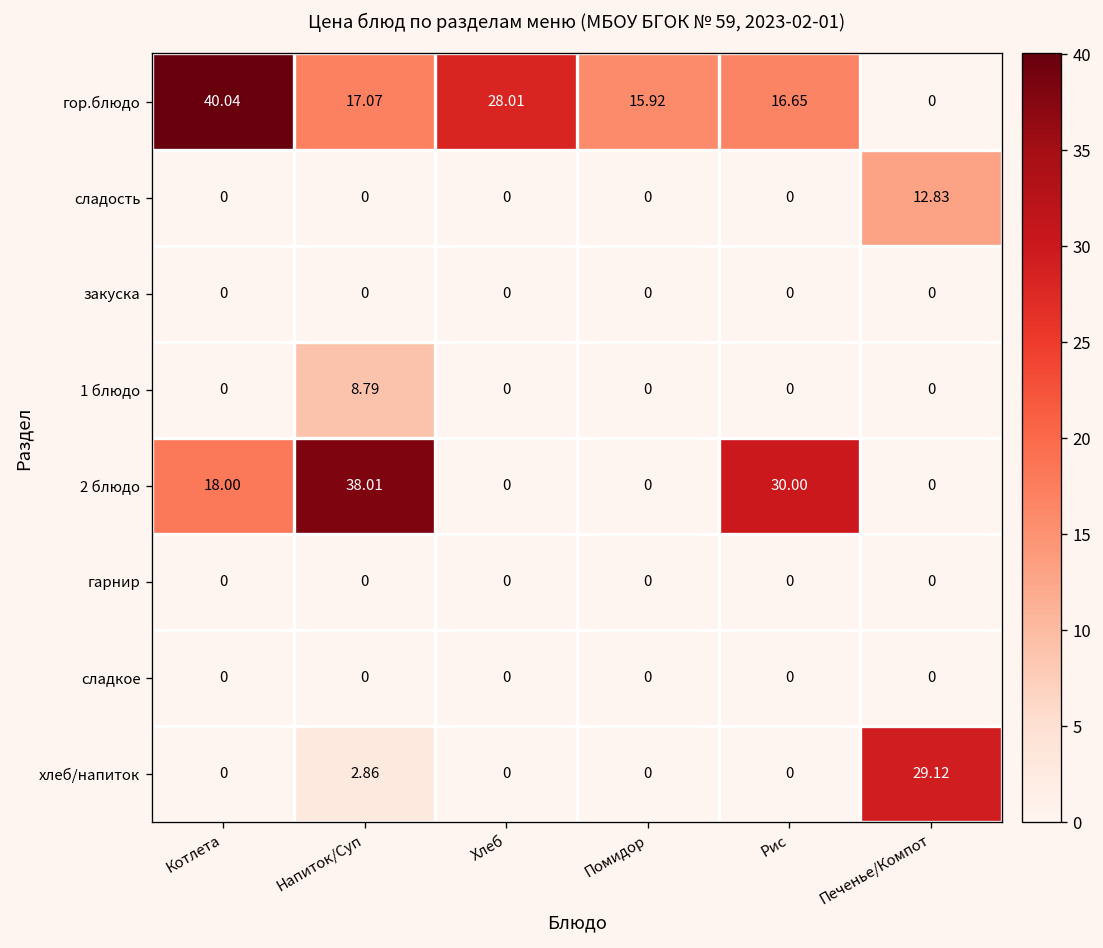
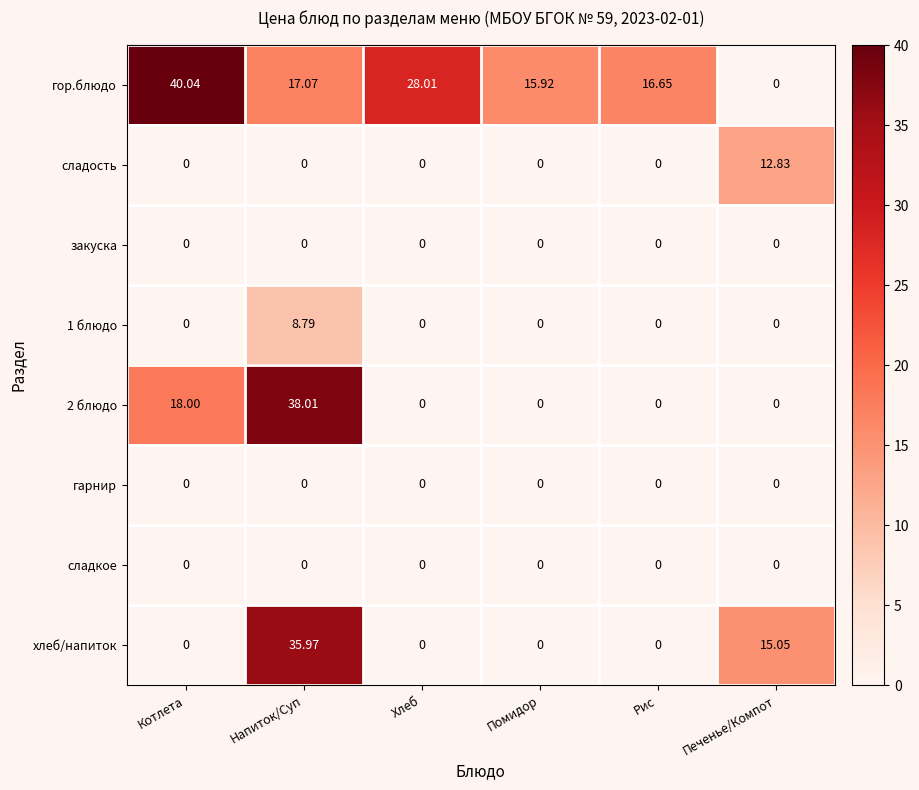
  {
    "гор.блюдо": {
      "Котлета": 40.04,
      "Напиток/Суп": 17.07,
      "Хлеб": 28.01,
      "Помидор": 15.92,
      "Рис": 16.65,
      "Печенье/Компот": 0
    },
    "сладость": {
      "Котлета": 0,
      "Напиток/Суп": 0,
      "Хлеб": 0,
      "Помидор": 0,
      "Рис": 0,
      "Печенье/Компот": 12.83
    },
    "закуска": {
      "Котлета": 0,
      "Напиток/Суп": 0,
      "Хлеб": 0,
      "Помидор": 0,
      "Рис": 0,
      "Печенье/Компот": 0
    },
    "1 блюдо": {
      "Котлета": 0,
      "Напиток/Суп": 8.79,
      "Хлеб": 0,
      "Помидор": 0,
      "Рис": 0,
      "Печенье/Компот": 0
    },
    "2 блюдо": {
      "Котлета": 18.00,
      "Напиток/Суп": 38.01,
      "Хлеб": 0,
      "Помидор": 0,
-     "Рис": 30.00,
+     "Рис": 0,
      "Печенье/Компот": 0
    },
    "гарнир": {
      "Котлета": 0,
      "Напиток/Суп": 0,
      "Хлеб": 0,
      "Помидор": 0,
      "Рис": 0,
      "Печенье/Компот": 0
    },
    "сладкое": {
      "Котлета": 0,
      "Напиток/Суп": 0,
      "Хлеб": 0,
      "Помидор": 0,
      "Рис": 0,
      "Печенье/Компот": 0
    },
    "хлеб/напиток": {
      "Котлета": 0,
-     "Напиток/Суп": 2.86,
+     "Напиток/Суп": 35.97,
      "Хлеб": 0,
      "Помидор": 0,
      "Рис": 0,
-     "Печенье/Компот": 29.12
+     "Печенье/Компот": 15.05
    }
  }
